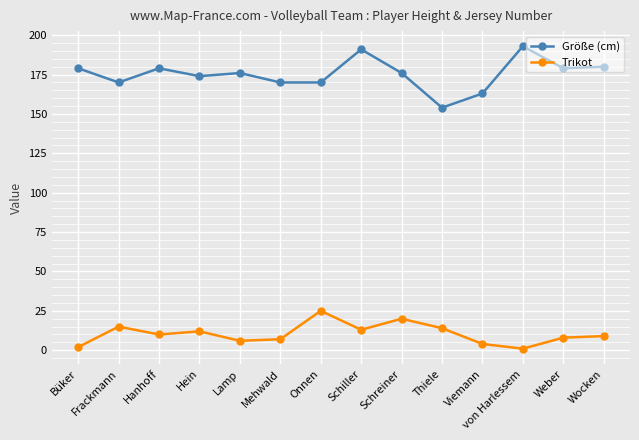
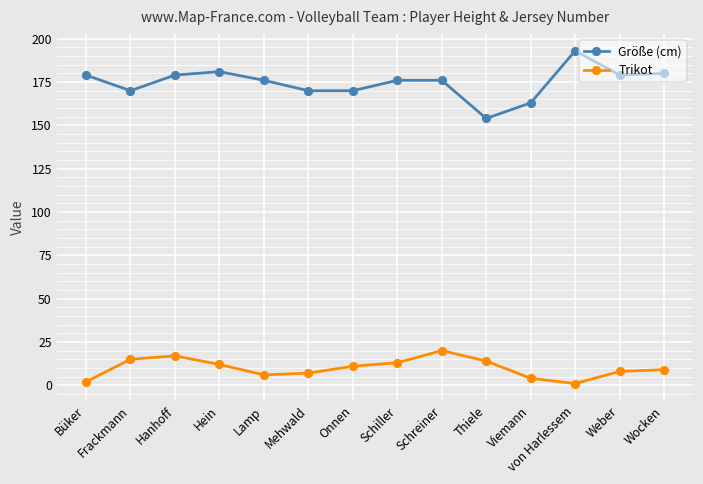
  {
    "Größe (cm)": {
      "Büker": 179,
      "Frackmann": 170,
      "Hanhoff": 179,
-     "Hein": 174,
+     "Hein": 181,
      "Lamp": 176,
      "Mehwald": 170,
      "Onnen": 170,
-     "Schiller": 191,
+     "Schiller": 176,
      "Schreiner": 176,
      "Thiele": 154,
      "Viemann": 163,
      "von Harlessem": 193
    },
    "Trikot": {
      "Büker": 2,
      "Frackmann": 15,
-     "Hanhoff": 10,
+     "Hanhoff": 17,
      "Hein": 12,
      "Lamp": 6,
      "Mehwald": 7,
-     "Onnen": 25,
+     "Onnen": 11,
      "Schiller": 13,
      "Schreiner": 20,
      "Thiele": 14,
      "Viemann": 4,
      "von Harlessem": 1,
      "Weber": 8,
      "Wocken": 9
    }
  }
